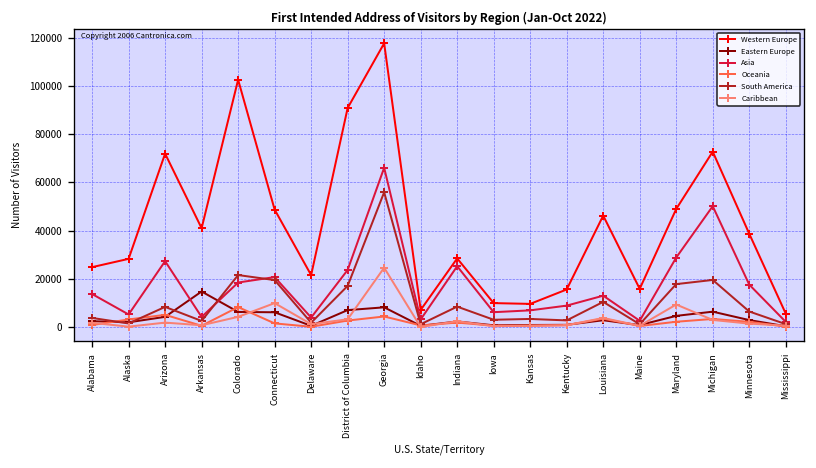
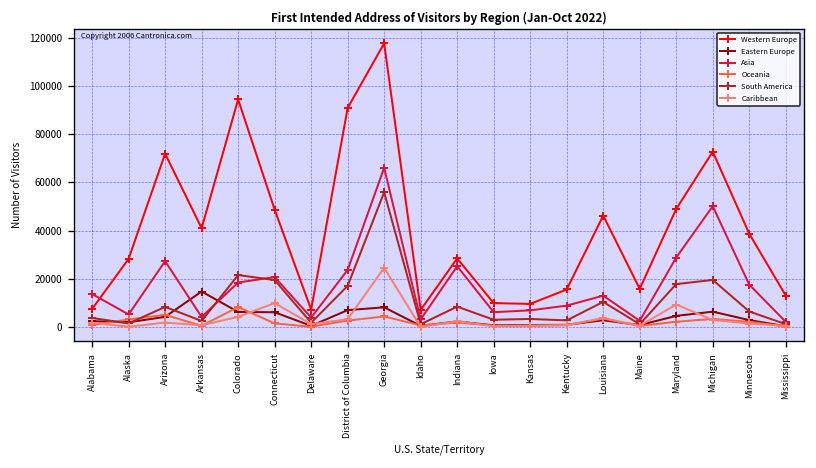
  {
    "Western Europe": {
-     "Alabama": 25000,
+     "Alabama": 8000,
      "Alaska": 28000,
      "Arizona": 72000,
      "Arkansas": 41000,
-     "Colorado": 103000,
+     "Colorado": 94000,
      "Connecticut": 49000,
-     "Delaware": 22000,
+     "Delaware": 7000,
      "District of Columbia": 91000,
      "Georgia": 118000,
      "Idaho": 7000,
      "Indiana": 29000,
      "Iowa": 10000,
      "Kansas": 10000,
      "Kentucky": 16000,
      "Louisiana": 46000,
      "Maine": 16000,
      "Maryland": 49000,
      "Michigan": 73000,
      "Minnesota": 39000,
-     "Mississippi": 6000
+     "Mississippi": 13000
    },
    "Eastern Europe": {
      "Arkansas": 15000,
      "Colorado": 6000,
      "Connecticut": 6000,
      "District of Columbia": 7000,
      "Georgia": 8000,
      "Maryland": 5000,
      "Michigan": 7000
    }
  }
